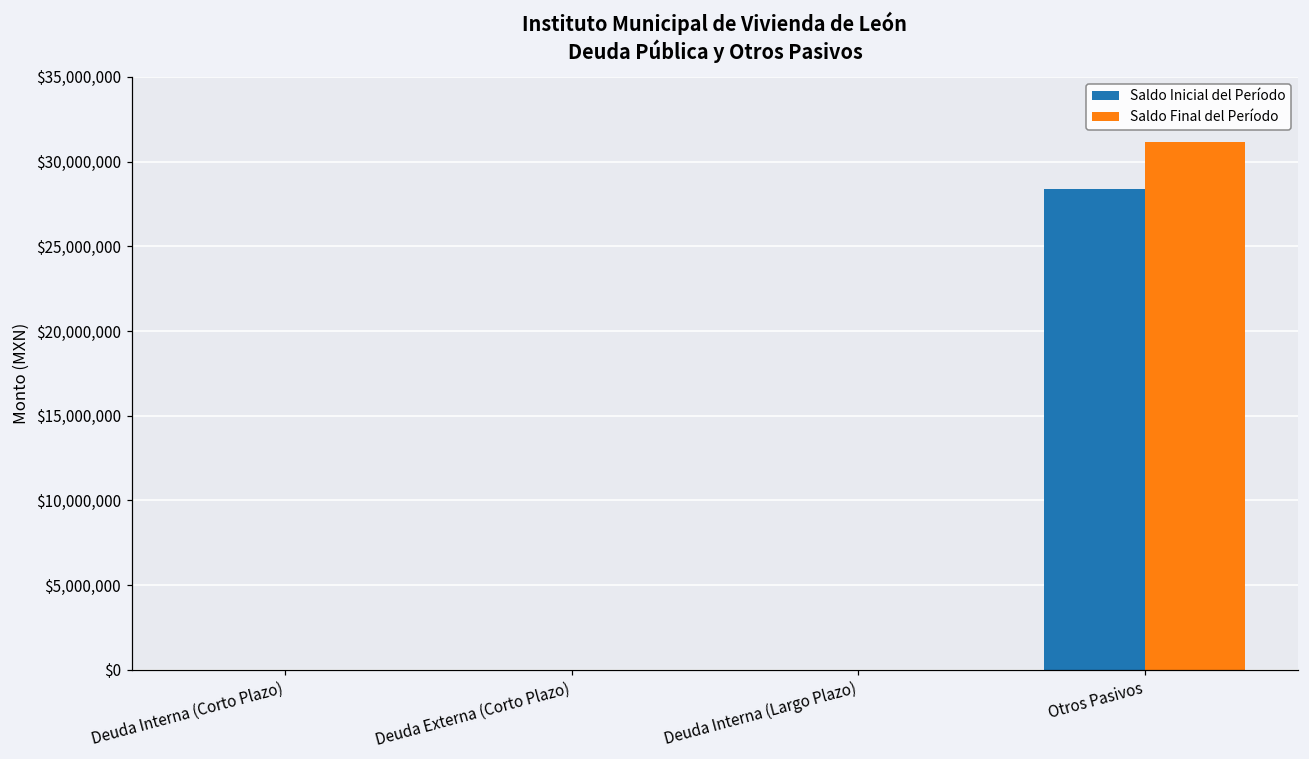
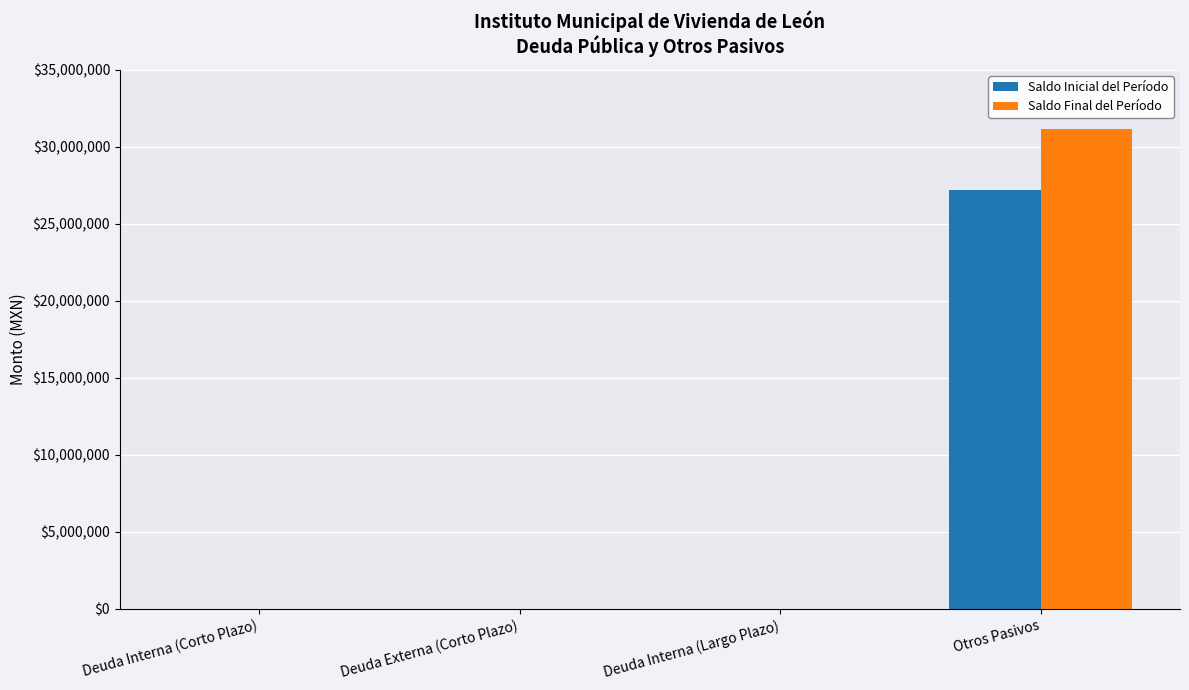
  {
    "Saldo Inicial del Período": {
      "Deuda Interna (Corto Plazo)": "$0",
      "Deuda Externa (Corto Plazo)": "$0",
      "Deuda Interna (Largo Plazo)": "$0",
-     "Otros Pasivos": "$28,400,000"
+     "Otros Pasivos": "$27,200,000"
    },
    "Saldo Final del Período": {
      "Deuda Interna (Corto Plazo)": "$0",
      "Deuda Externa (Corto Plazo)": "$0",
      "Deuda Interna (Largo Plazo)": "$0",
      "Otros Pasivos": "$31,200,000"
    }
  }
